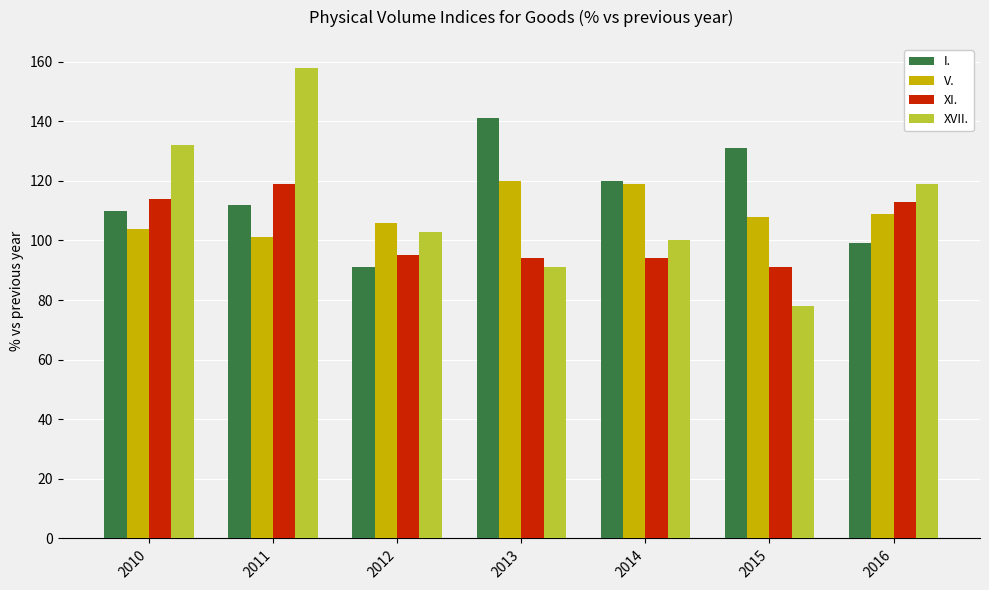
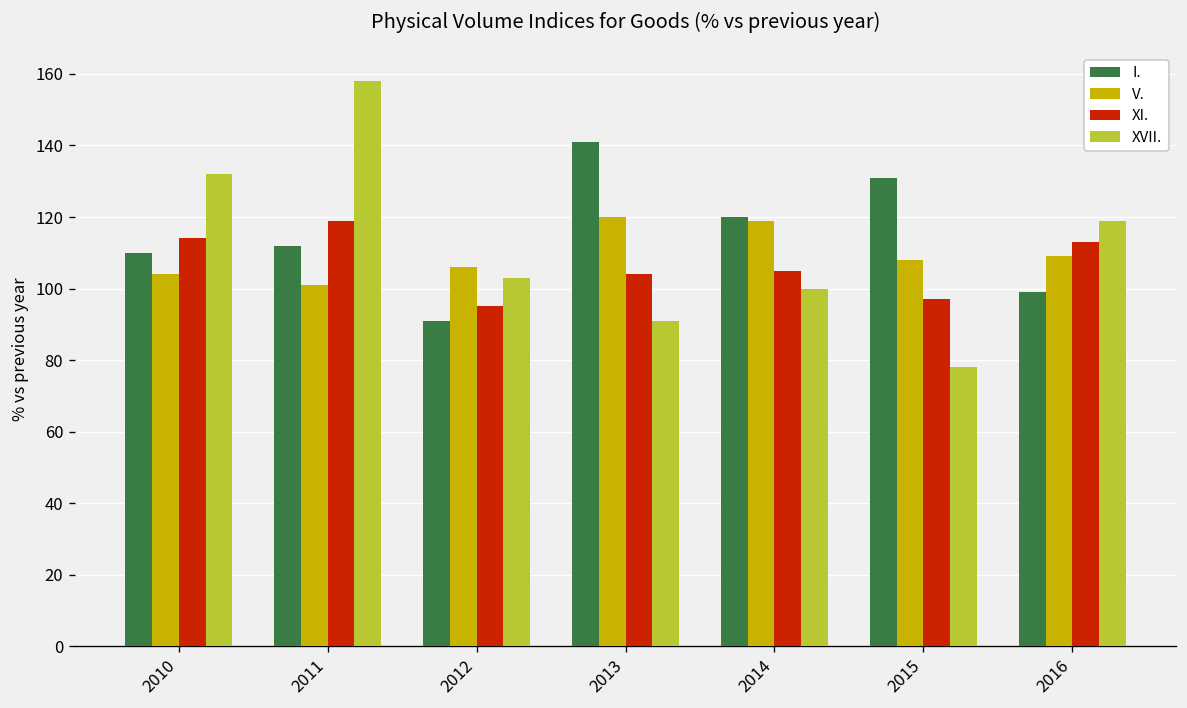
  {
    "I.": {
      "2010": 110,
      "2011": 112,
      "2012": 91,
      "2013": 141,
      "2014": 120,
      "2015": 131,
      "2016": 99
    },
    "XI.": {
      "2010": 114,
      "2011": 119,
      "2012": 95,
-     "2013": 94,
-     "2014": 94,
-     "2015": 91,
+     "2013": 104,
+     "2014": 105,
+     "2015": 97,
      "2016": 113
    }
  }
